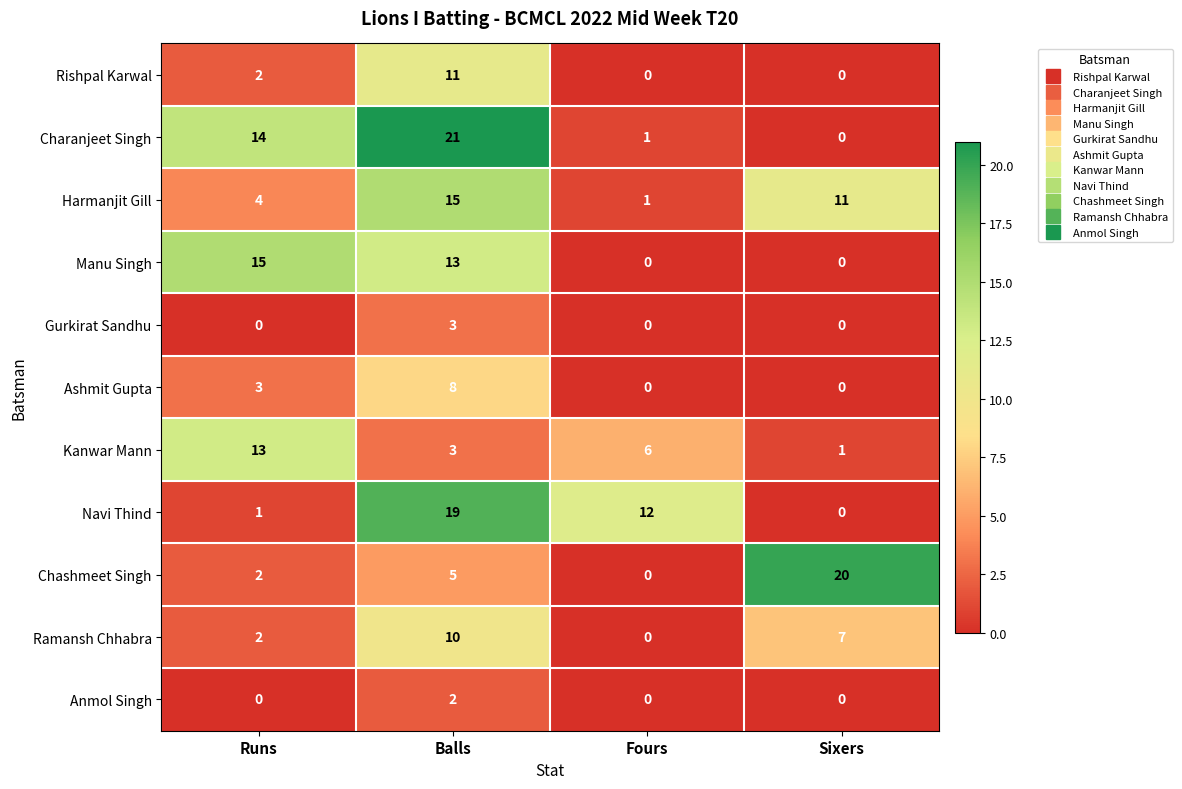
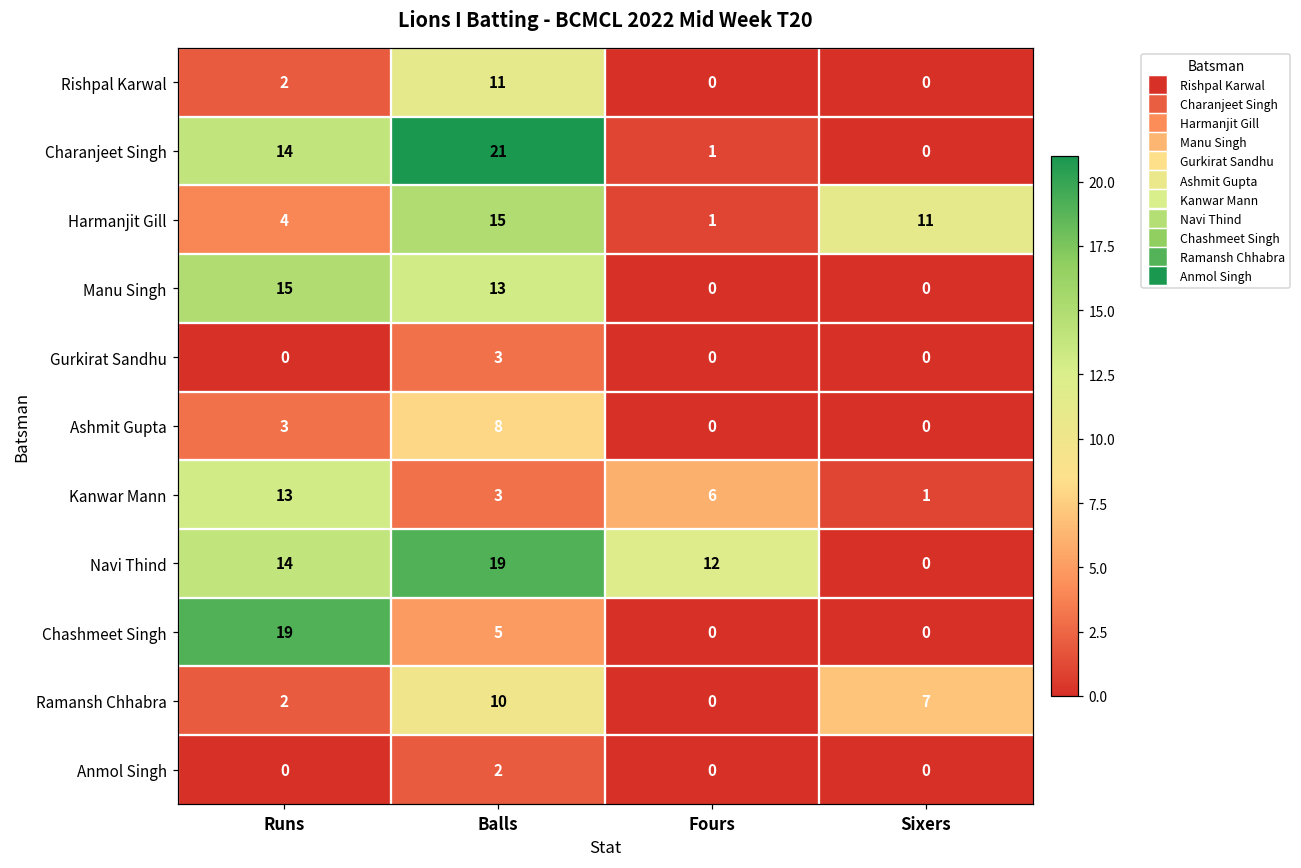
  {
    "Rishpal Karwal": {
      "Runs": 2,
      "Balls": 11,
      "Fours": 0,
      "Sixers": 0
    },
    "Charanjeet Singh": {
      "Runs": 14,
      "Balls": 21,
      "Fours": 1,
      "Sixers": 0
    },
    "Harmanjit Gill": {
      "Runs": 4,
      "Balls": 15,
      "Fours": 1,
      "Sixers": 11
    },
    "Manu Singh": {
      "Runs": 15,
      "Balls": 13,
      "Fours": 0,
      "Sixers": 0
    },
    "Gurkirat Sandhu": {
      "Runs": 0,
      "Balls": 3,
      "Fours": 0,
      "Sixers": 0
    },
    "Ashmit Gupta": {
      "Runs": 3,
      "Balls": 8,
      "Fours": 0,
      "Sixers": 0
    },
    "Kanwar Mann": {
      "Runs": 13,
      "Balls": 3,
      "Fours": 6,
      "Sixers": 1
    },
    "Navi Thind": {
-     "Runs": 1,
+     "Runs": 14,
      "Balls": 19,
      "Fours": 12,
      "Sixers": 0
    },
    "Chashmeet Singh": {
-     "Runs": 2,
+     "Runs": 19,
      "Balls": 5,
      "Fours": 0,
-     "Sixers": 20
+     "Sixers": 0
    },
    "Ramansh Chhabra": {
      "Runs": 2,
      "Balls": 10,
      "Fours": 0,
      "Sixers": 7
    },
    "Anmol Singh": {
      "Runs": 0,
      "Balls": 2,
      "Fours": 0,
      "Sixers": 0
    }
  }
